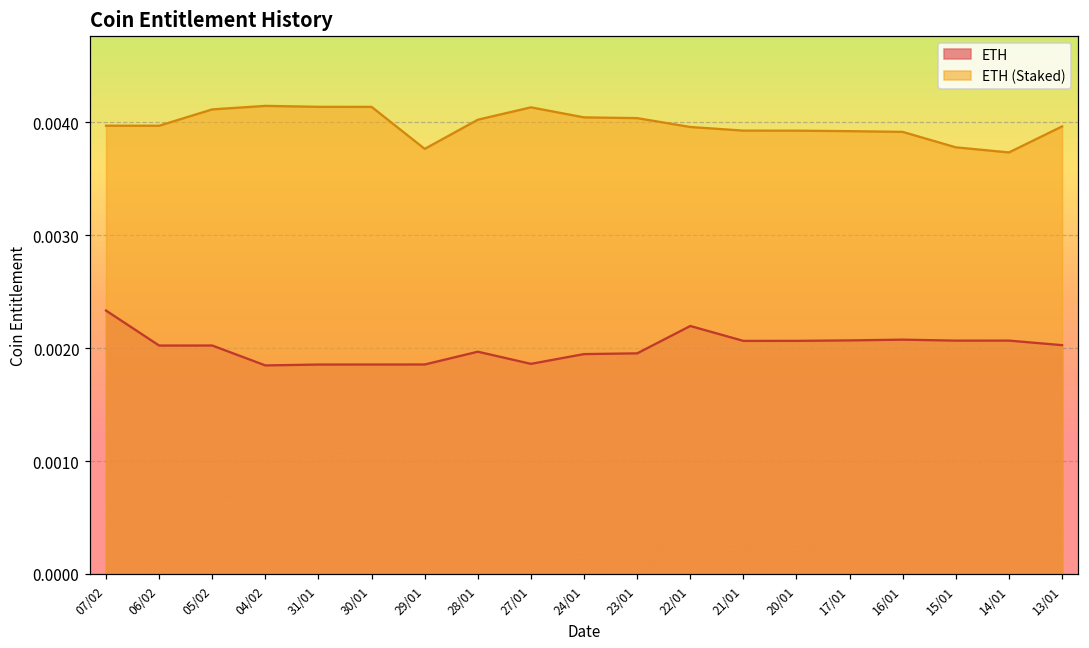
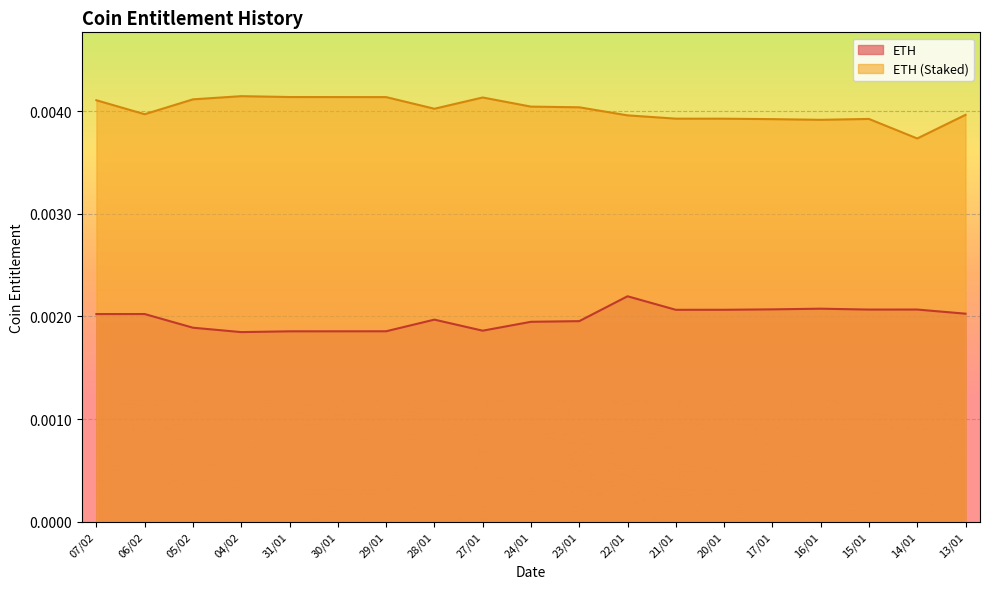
  {
    "ETH": {
-     "07/02": 0.00233,
+     "07/02": 0.00202,
      "06/02": 0.00202,
-     "05/02": 0.00202,
+     "05/02": 0.00189,
      "04/02": 0.00185,
      "31/01": 0.00185,
      "30/01": 0.00185,
      "29/01": 0.00185,
      "28/01": 0.00197,
      "27/01": 0.00186,
      "24/01": 0.00195,
      "23/01": 0.00195,
      "22/01": 0.00220,
      "21/01": 0.00206,
      "20/01": 0.00206,
      "17/01": 0.00207,
      "16/01": 0.00207,
      "15/01": 0.00207,
      "14/01": 0.00207,
      "13/01": 0.00203
    },
    "ETH (Staked)": {
-     "07/02": 0.00397,
+     "07/02": 0.00410,
      "06/02": 0.00397,
      "05/02": 0.00411,
      "04/02": 0.00414,
      "31/01": 0.00414,
      "30/01": 0.00414,
-     "29/01": 0.00376,
+     "29/01": 0.00414,
      "28/01": 0.00402,
      "27/01": 0.00413,
      "24/01": 0.00404,
      "23/01": 0.00404,
      "22/01": 0.00396,
      "21/01": 0.00393,
      "20/01": 0.00393,
      "17/01": 0.00392,
      "16/01": 0.00391,
-     "15/01": 0.00378,
+     "15/01": 0.00392,
      "14/01": 0.00373,
      "13/01": 0.00396
    }
  }
